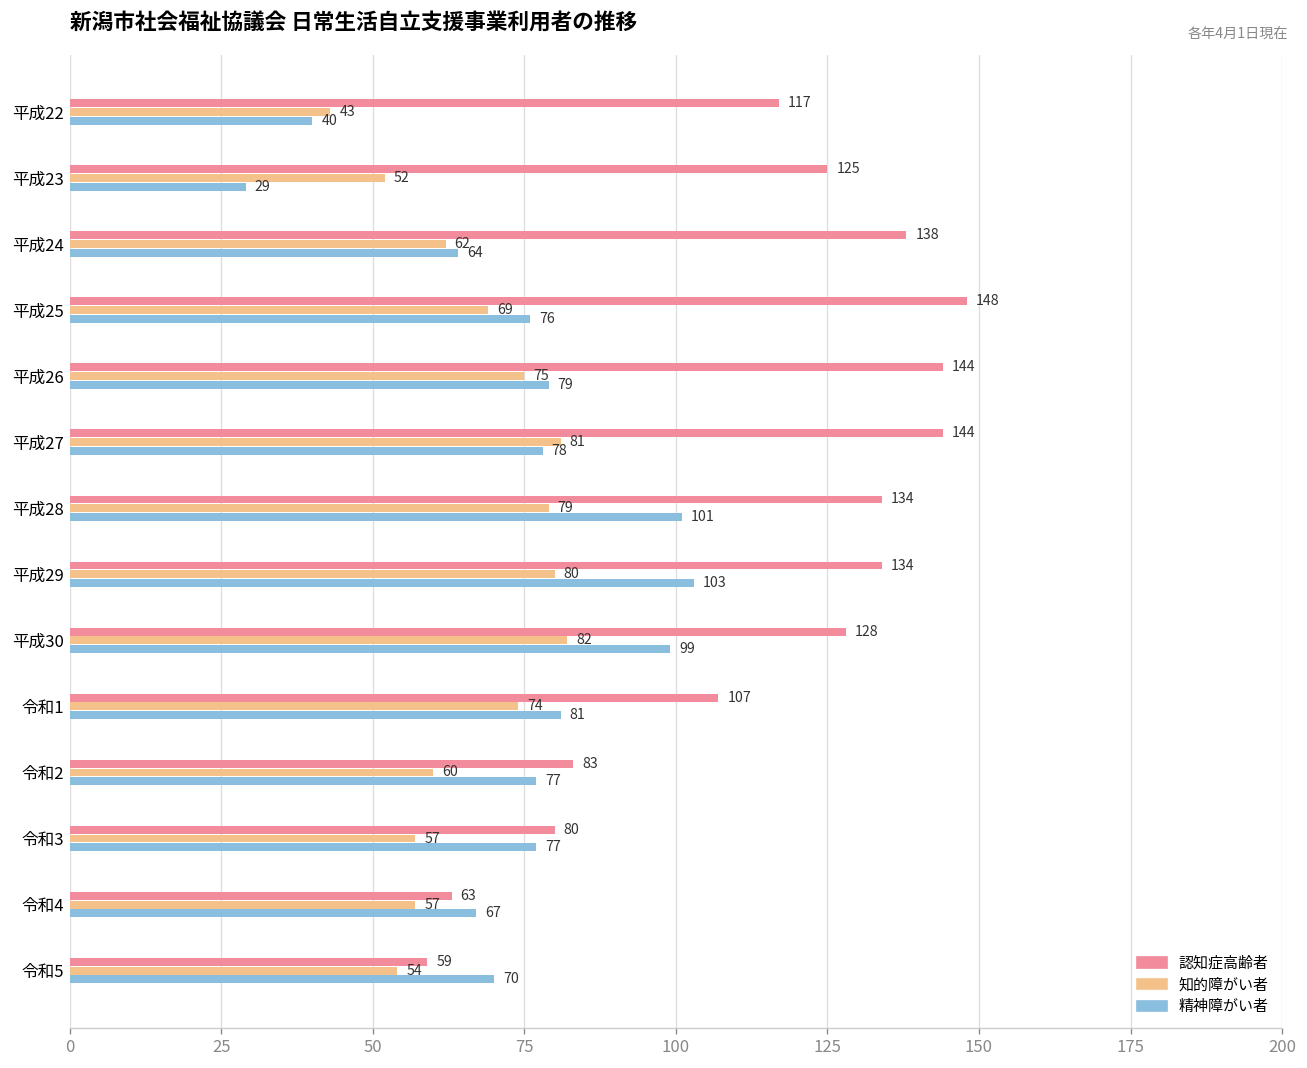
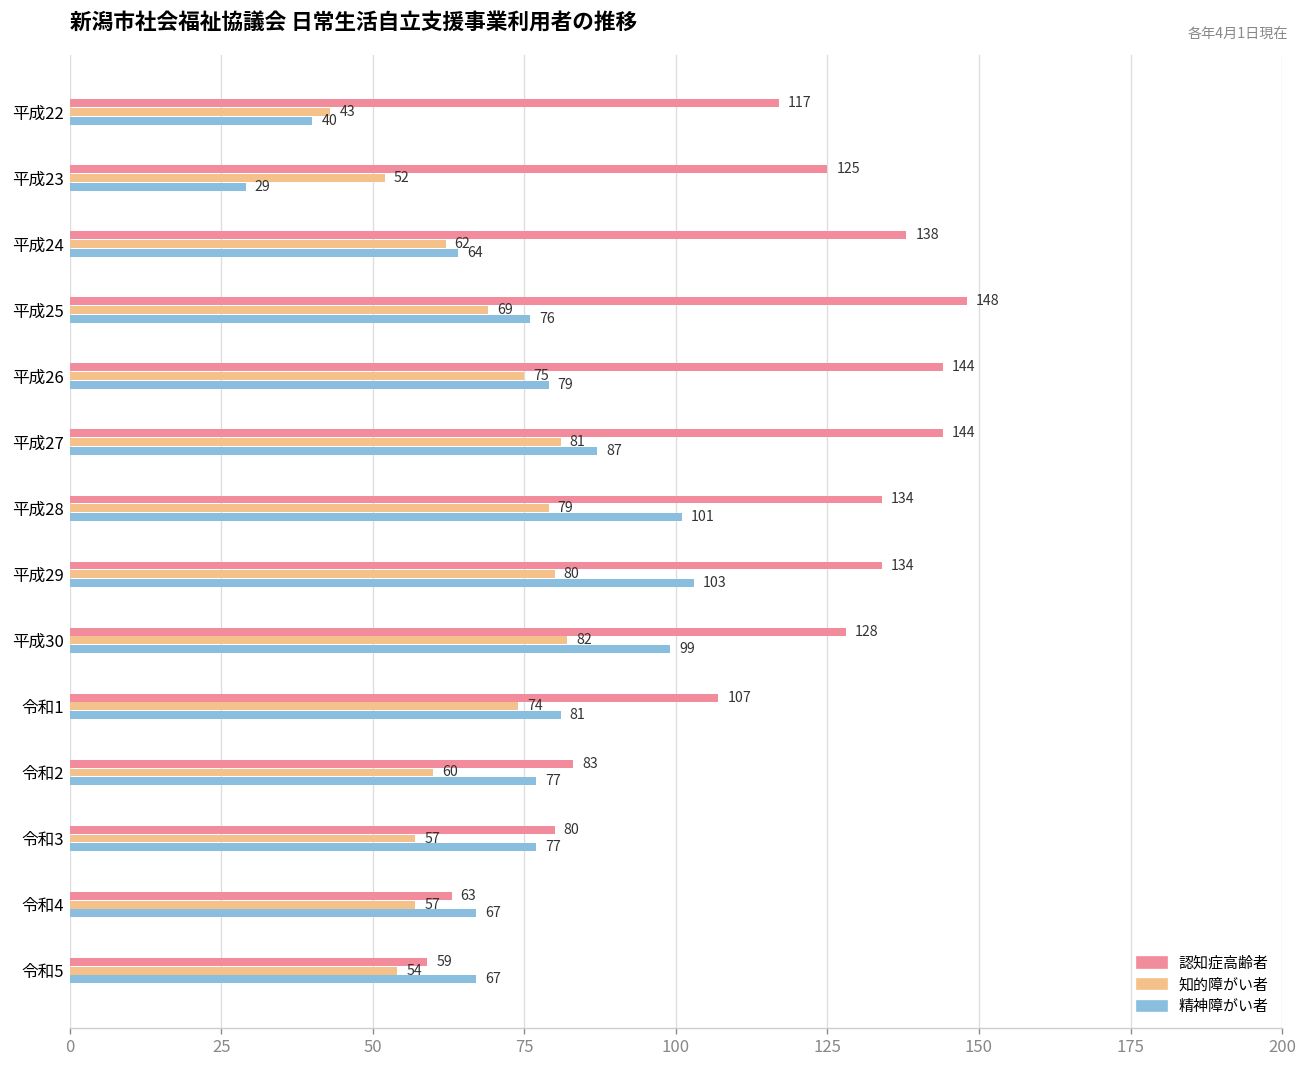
  {
    "精神障がい者": {
      "平成22": 40,
      "平成23": 29,
      "平成24": 64,
      "平成25": 76,
      "平成26": 79,
-     "平成27": 78,
+     "平成27": 87,
      "平成28": 101,
      "平成29": 103,
      "平成30": 99,
      "令和1": 81,
      "令和2": 77,
      "令和3": 77,
      "令和4": 67,
-     "令和5": 70
+     "令和5": 67
    }
  }
